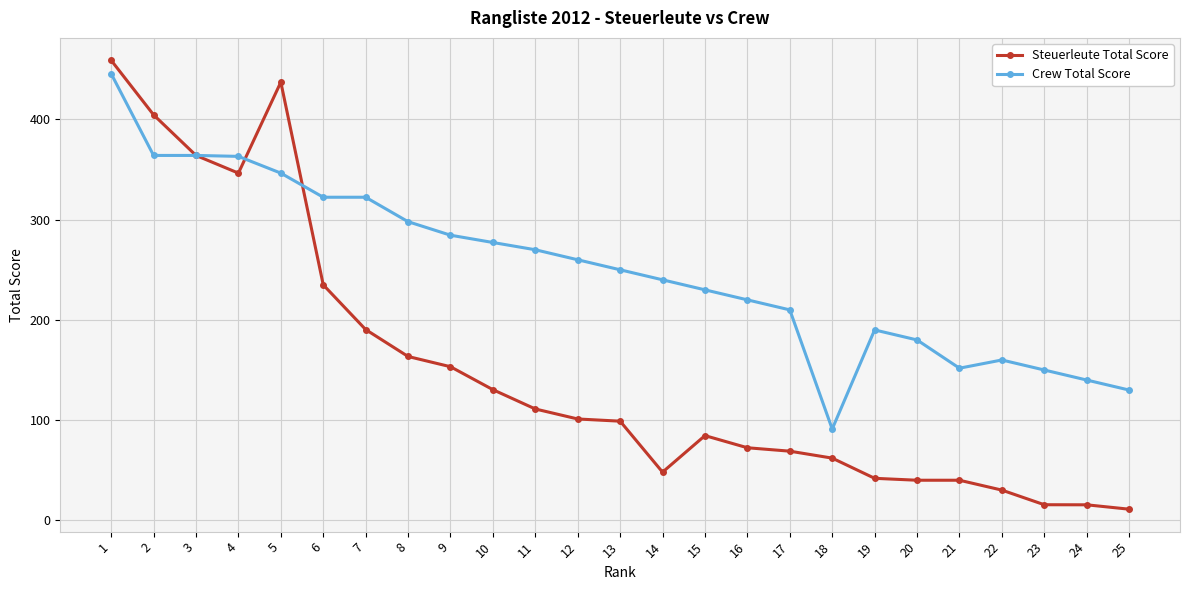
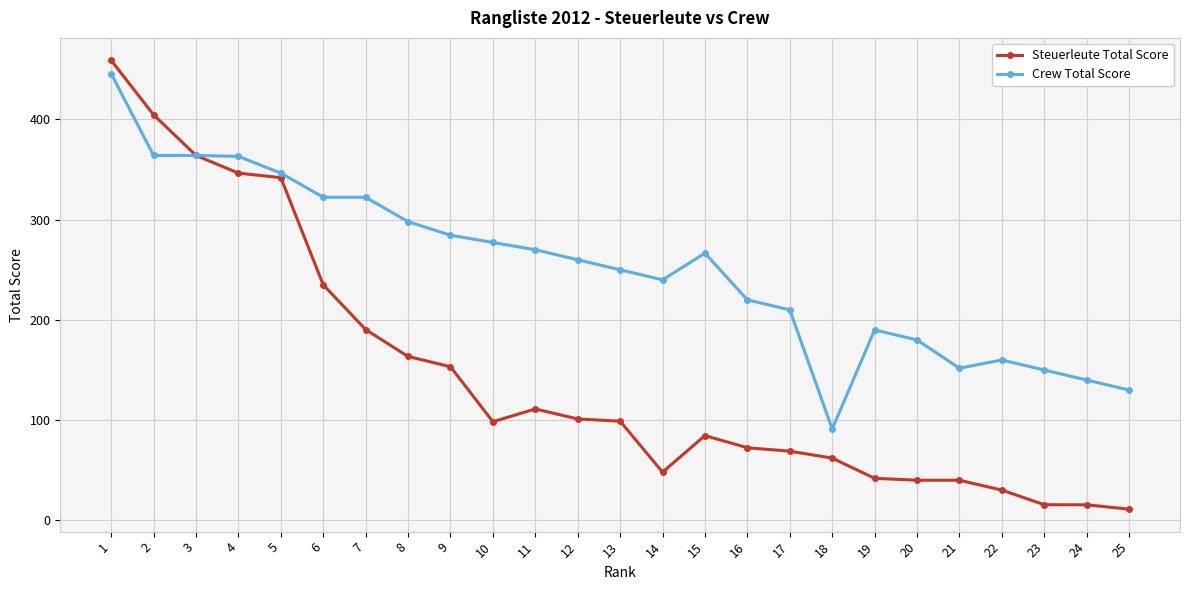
  {
    "Steuerleute Total Score": {
      "1": 459,
      "2": 405,
      "4": 346,
-     "5": 437,
+     "5": 342,
      "6": 235,
      "7": 190,
      "8": 163,
      "9": 153,
-     "10": 130,
+     "10": 98,
      "11": 111,
      "12": 101,
      "13": 99,
      "14": 48,
      "15": 85,
      "16": 72,
      "17": 69,
      "18": 62,
      "19": 42,
      "20": 40,
      "21": 40,
      "22": 30,
      "23": 16,
      "24": 15,
      "25": 11
    },
    "Crew Total Score": {
      "1": 446,
      "2": 364,
      "4": 363,
      "5": 346,
      "6": 322,
      "7": 322,
      "8": 298,
      "9": 285,
      "10": 277,
      "11": 270,
      "12": 260,
      "13": 250,
      "14": 240,
-     "15": 230,
+     "15": 267,
      "16": 220,
      "17": 210,
      "18": 91,
      "19": 190,
      "20": 180,
      "21": 152,
      "22": 160,
      "23": 150,
      "24": 140,
      "25": 130
    }
  }
